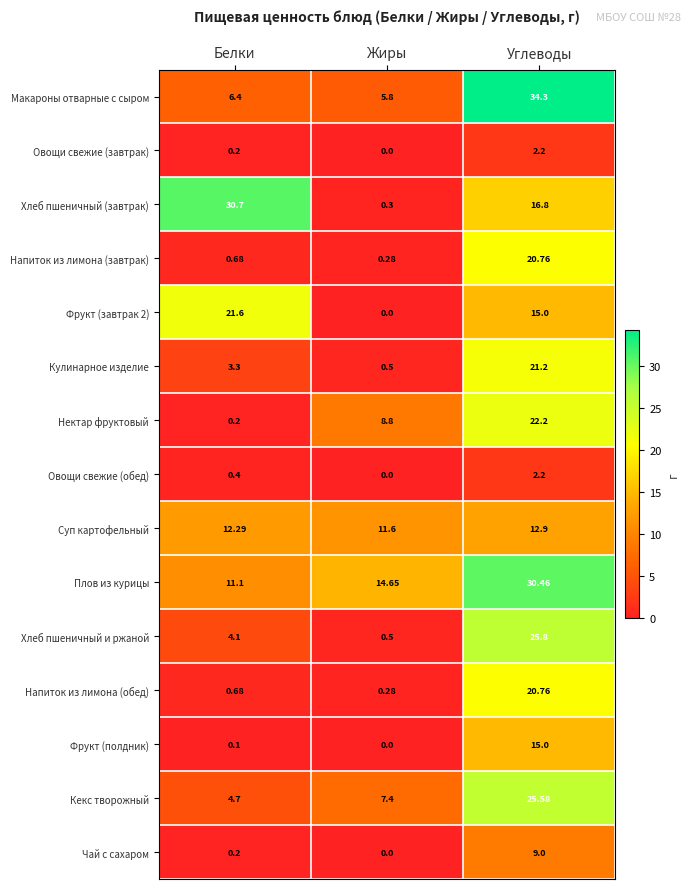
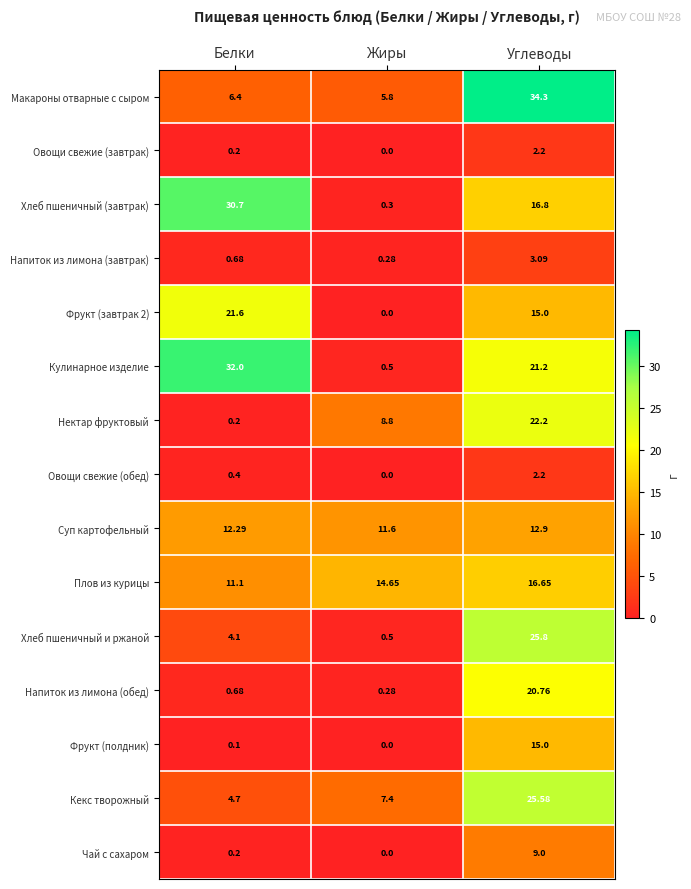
  {
    "Макароны отварные с сыром": {
      "Белки": 6.4,
      "Жиры": 5.8,
      "Углеводы": 34.3
    },
    "Овощи свежие (завтрак)": {
      "Белки": 0.2,
      "Жиры": 0.0,
      "Углеводы": 2.2
    },
    "Хлеб пшеничный (завтрак)": {
      "Белки": 30.7,
      "Жиры": 0.3,
      "Углеводы": 16.8
    },
    "Напиток из лимона (завтрак)": {
      "Белки": 0.68,
      "Жиры": 0.28,
-     "Углеводы": 20.76
+     "Углеводы": 3.09
    },
    "Фрукт (завтрак 2)": {
      "Белки": 21.6,
      "Жиры": 0.0,
      "Углеводы": 15.0
    },
    "Кулинарное изделие": {
-     "Белки": 3.3,
+     "Белки": 32.0,
      "Жиры": 0.5,
      "Углеводы": 21.2
    },
    "Нектар фруктовый": {
      "Белки": 0.2,
      "Жиры": 8.8,
      "Углеводы": 22.2
    },
    "Овощи свежие (обед)": {
      "Белки": 0.4,
      "Жиры": 0.0,
      "Углеводы": 2.2
    },
    "Суп картофельный": {
      "Белки": 12.29,
      "Жиры": 11.6,
      "Углеводы": 12.9
    },
    "Плов из курицы": {
      "Белки": 11.1,
      "Жиры": 14.65,
-     "Углеводы": 30.46
+     "Углеводы": 16.65
    },
    "Хлеб пшеничный и ржаной": {
      "Белки": 4.1,
      "Жиры": 0.5,
      "Углеводы": 25.8
    },
    "Напиток из лимона (обед)": {
      "Белки": 0.68,
      "Жиры": 0.28,
      "Углеводы": 20.76
    },
    "Фрукт (полдник)": {
      "Белки": 0.1,
      "Жиры": 0.0,
      "Углеводы": 15.0
    },
    "Кекс творожный": {
      "Белки": 4.7,
      "Жиры": 7.4,
      "Углеводы": 25.58
    },
    "Чай с сахаром": {
      "Белки": 0.2,
      "Жиры": 0.0,
      "Углеводы": 9.0
    }
  }
